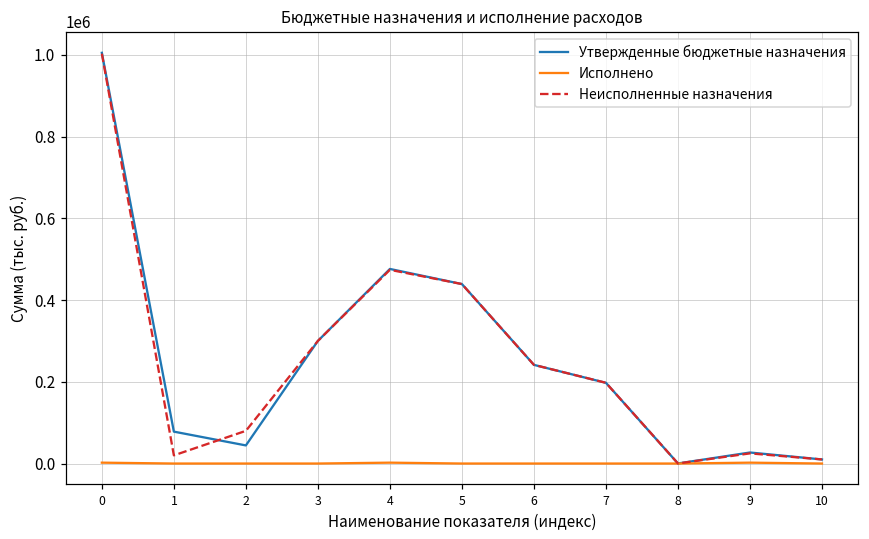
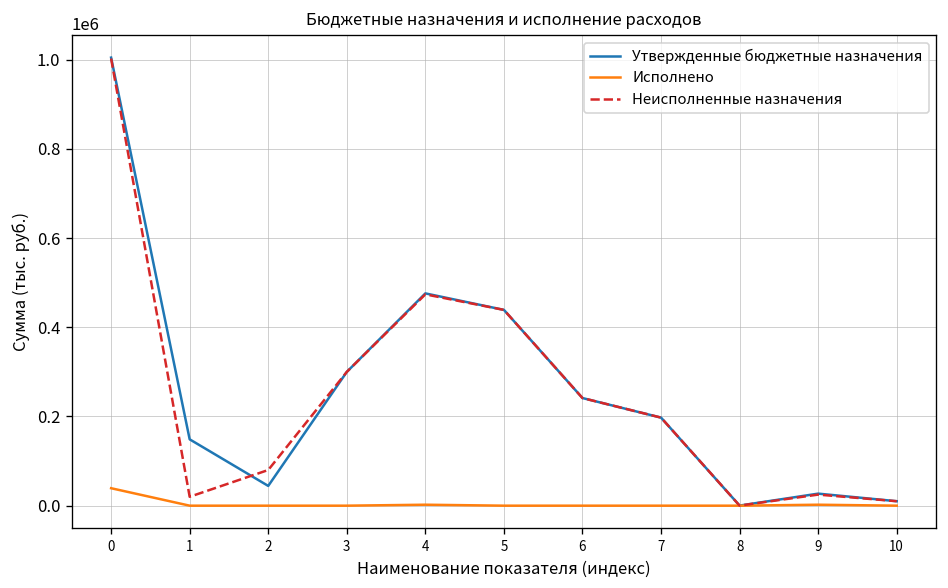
  {
    "Утвержденные бюджетные назначения": {
-     "1": 80000,
+     "1": 150000,
      "2": 40000
    },
    "Исполнено": {
-     "0": 0,
+     "0": 40000,
      "1": 0,
      "2": 0,
      "3": 0,
      "4": 0,
      "5": 0,
      "6": 0,
      "7": 0,
      "9": 0,
      "10": 0
    },
    "Неисполненные назначения": {
      "1": 20000,
      "2": 80000
    }
  }
